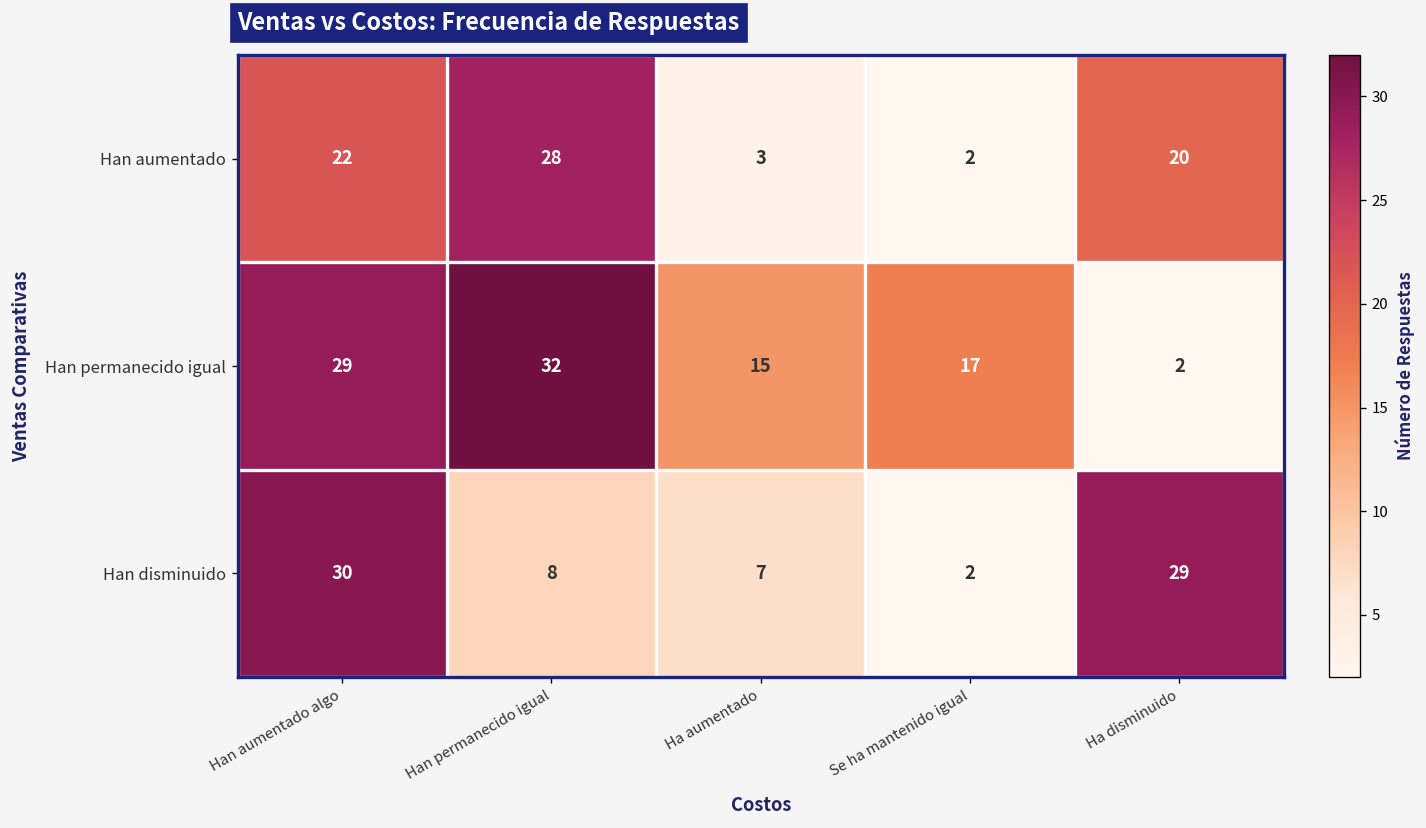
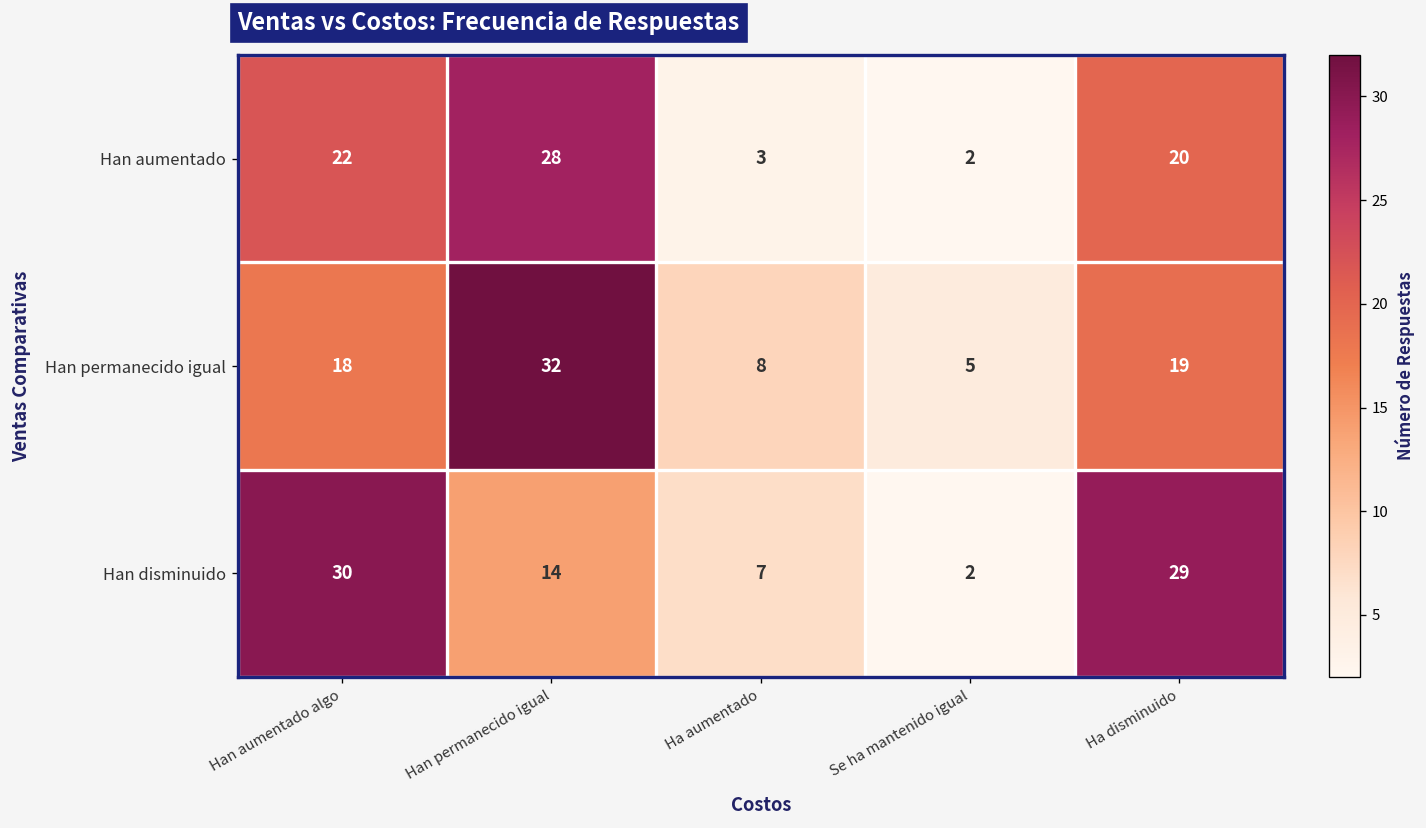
  {
    "Han aumentado": {
      "Han aumentado algo": 22,
      "Han permanecido igual": 28,
      "Ha aumentado": 3,
      "Se ha mantenido igual": 2,
      "Ha disminuido": 20
    },
    "Han permanecido igual": {
-     "Han aumentado algo": 29,
+     "Han aumentado algo": 18,
      "Han permanecido igual": 32,
-     "Ha aumentado": 15,
-     "Se ha mantenido igual": 17,
-     "Ha disminuido": 2
+     "Ha aumentado": 8,
+     "Se ha mantenido igual": 5,
+     "Ha disminuido": 19
    },
    "Han disminuido": {
      "Han aumentado algo": 30,
-     "Han permanecido igual": 8,
+     "Han permanecido igual": 14,
      "Ha aumentado": 7,
      "Se ha mantenido igual": 2,
      "Ha disminuido": 29
    }
  }
